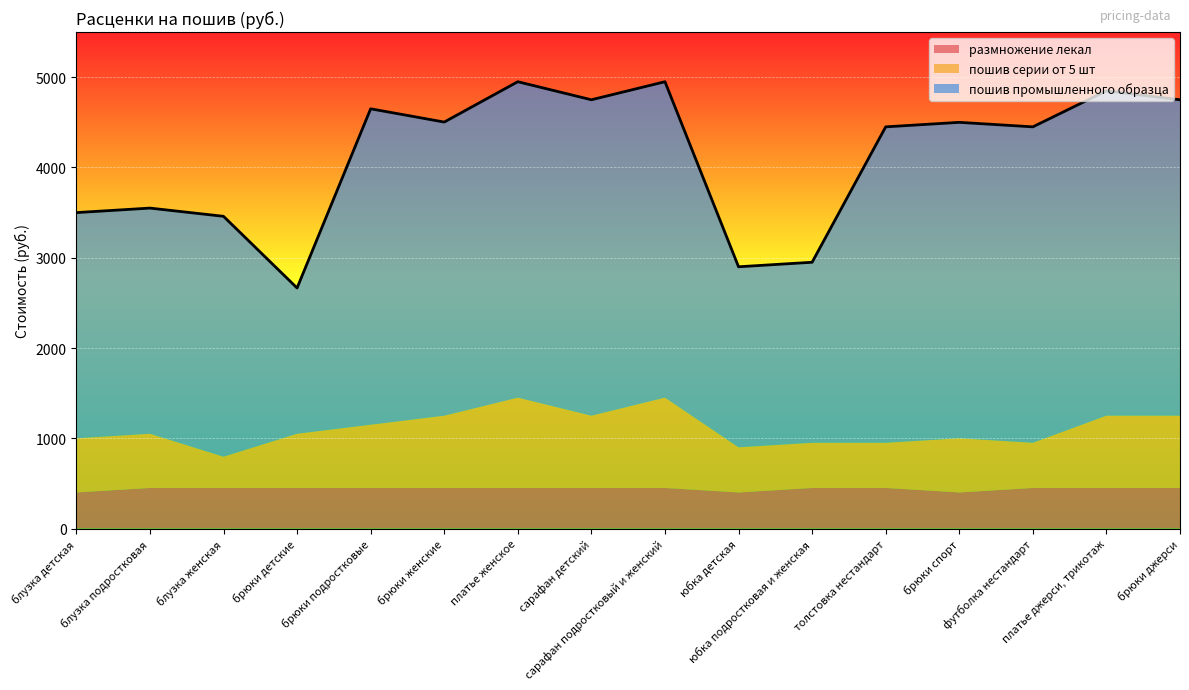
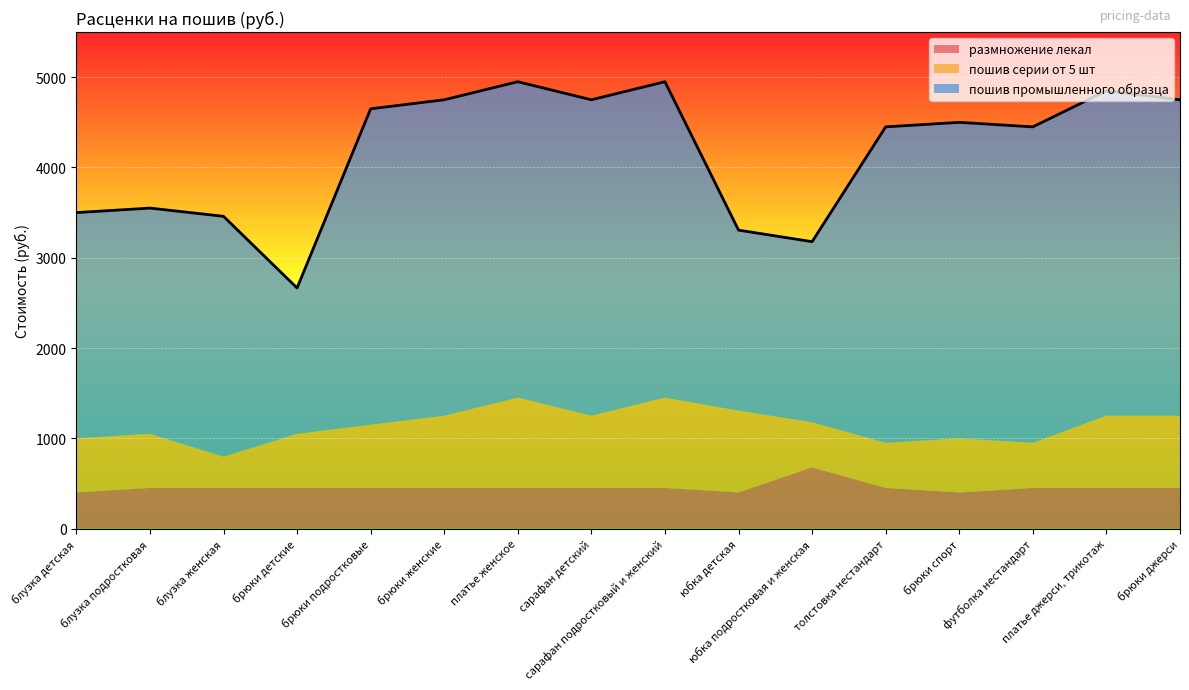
  {
    "размножение лекал": {
      "блузка детская": 400,
      "блузка подростковая": 500,
      "блузка женская": 500,
      "брюки детские": 500,
      "брюки подростковые": 500,
      "брюки женские": 500,
      "платье женское": 500,
      "сарафан детский": 500,
      "сарафан подростковый и женский": 500,
      "юбка детская": 400,
-     "юбка подростковая и женская": 500,
+     "юбка подростковая и женская": 700,
      "толстовка нестандарт": 500,
      "брюки спорт": 400,
      "футболка нестандарт": 500,
      "платье джерси, трикотаж": 500,
      "брюки джерси": 500
    },
    "пошив серии от 5 шт": {
      "блузка детская": 600,
      "блузка подростковая": 600,
      "блузка женская": 300,
      "брюки детские": 600,
      "брюки подростковые": 700,
      "брюки женские": 800,
      "платье женское": 1000,
      "сарафан детский": 800,
      "сарафан подростковый и женский": 1000,
-     "юбка детская": 500,
+     "юбка детская": 900,
      "юбка подростковая и женская": 500,
      "толстовка нестандарт": 500,
      "брюки спорт": 600,
      "футболка нестандарт": 500,
      "платье джерси, трикотаж": 800,
      "брюки джерси": 800
    },
    "пошив промышленного образца": {
      "блузка детская": 2500,
      "блузка подростковая": 2500,
      "блузка женская": 2700,
      "брюки детские": 1600,
      "брюки подростковые": 3500,
-     "брюки женские": 3300,
+     "брюки женские": 3500,
      "платье женское": 3500,
      "сарафан детский": 3500,
      "сарафан подростковый и женский": 3500,
      "юбка детская": 2000,
      "юбка подростковая и женская": 2000,
      "толстовка нестандарт": 3500,
      "брюки спорт": 3500,
      "футболка нестандарт": 3500,
      "брюки джерси": 3500
    }
  }
